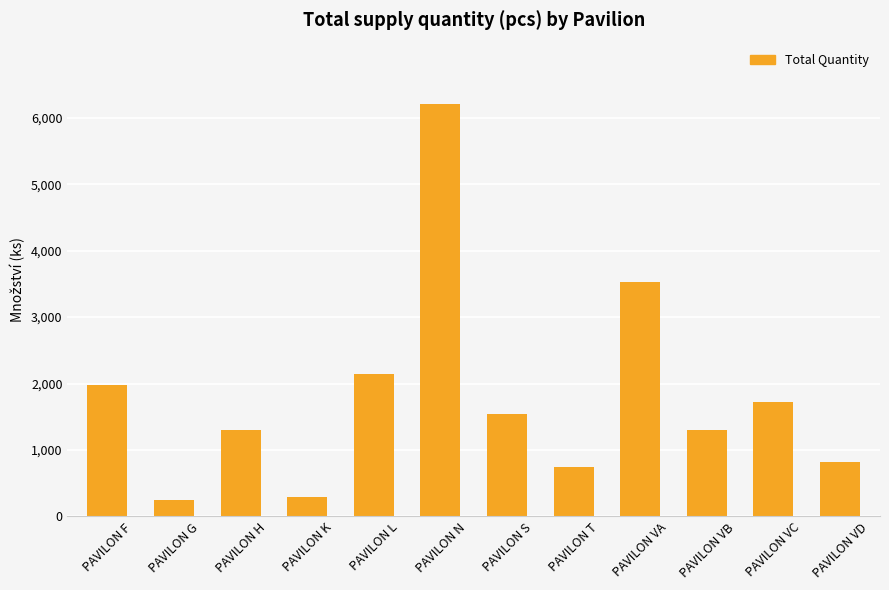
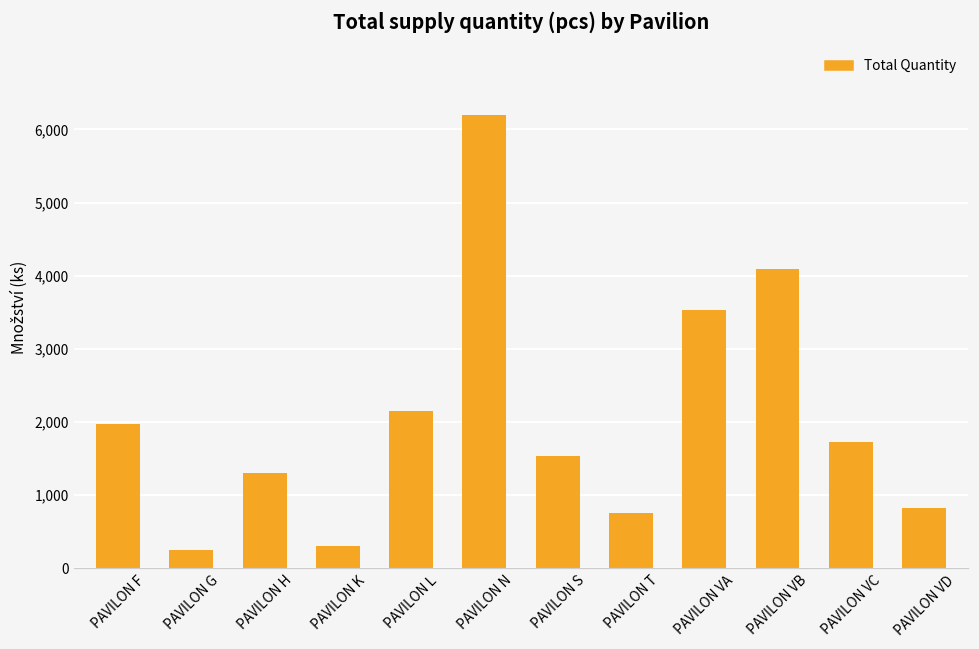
  {
    "PAVILON F": "2,000",
    "PAVILON G": "200",
    "PAVILON H": "1,300",
    "PAVILON K": "300",
    "PAVILON L": "2,200",
    "PAVILON N": "6,200",
    "PAVILON S": "1,500",
    "PAVILON T": "800",
    "PAVILON VA": "3,500",
-   "PAVILON VB": "1,300",
+   "PAVILON VB": "4,100",
    "PAVILON VC": "1,700",
    "PAVILON VD": "800"
  }
